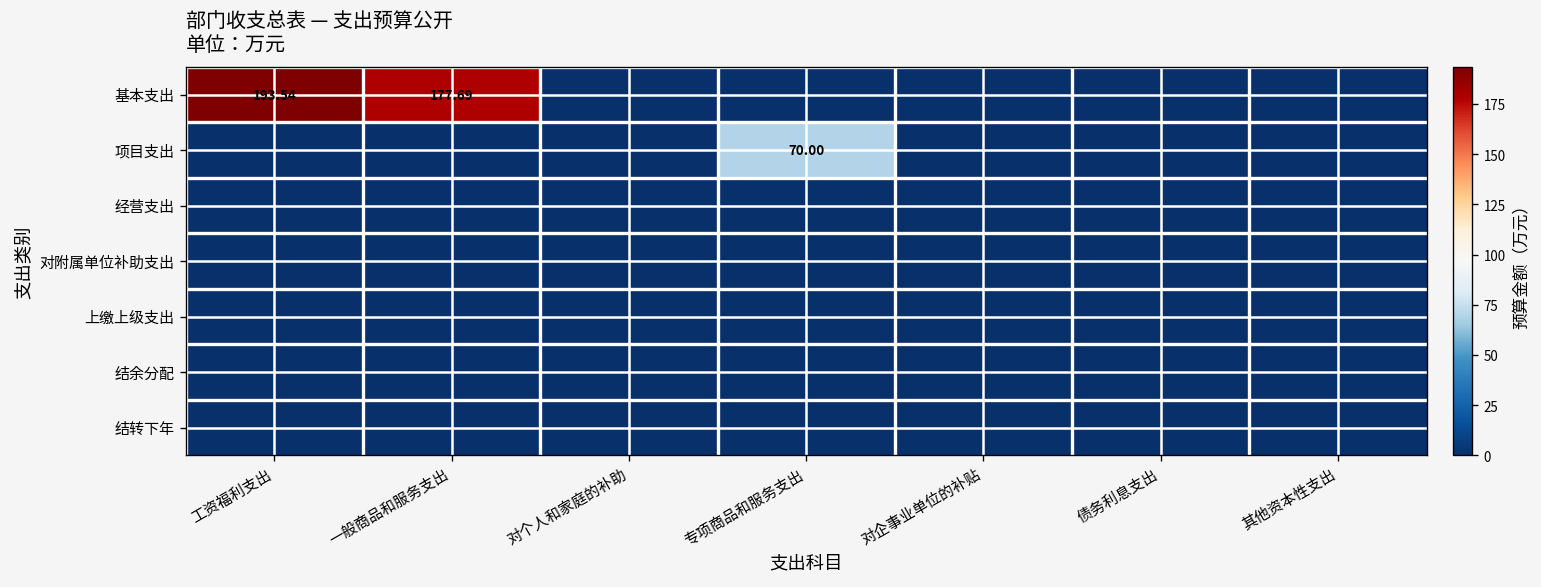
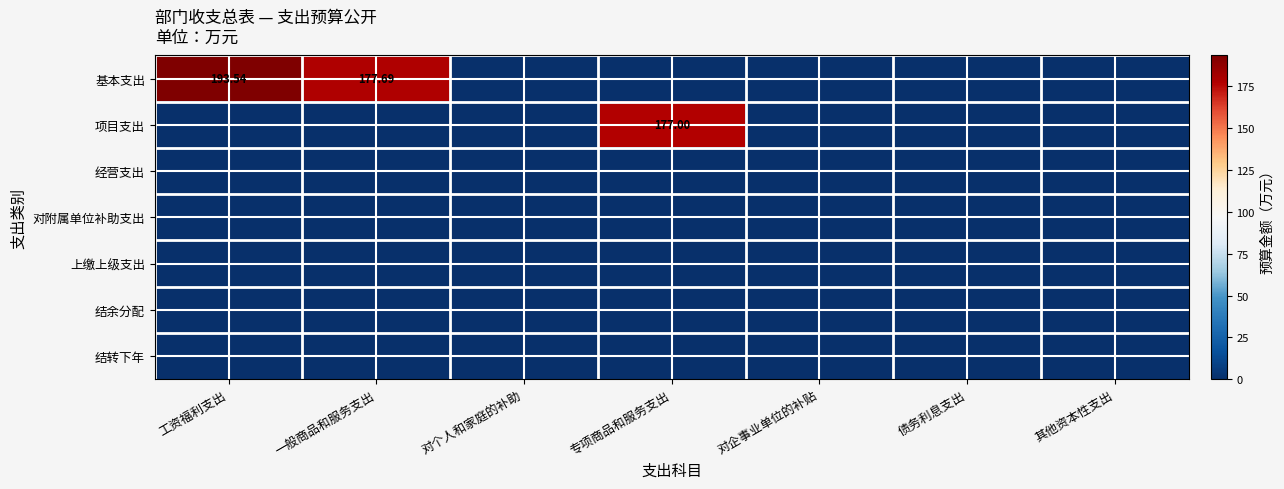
  {
    "基本支出": {
      "工资福利支出": 193.54,
      "一般商品和服务支出": 177.69
    },
    "项目支出": {
-     "专项商品和服务支出": 70.00
+     "专项商品和服务支出": 177.00
    }
  }
